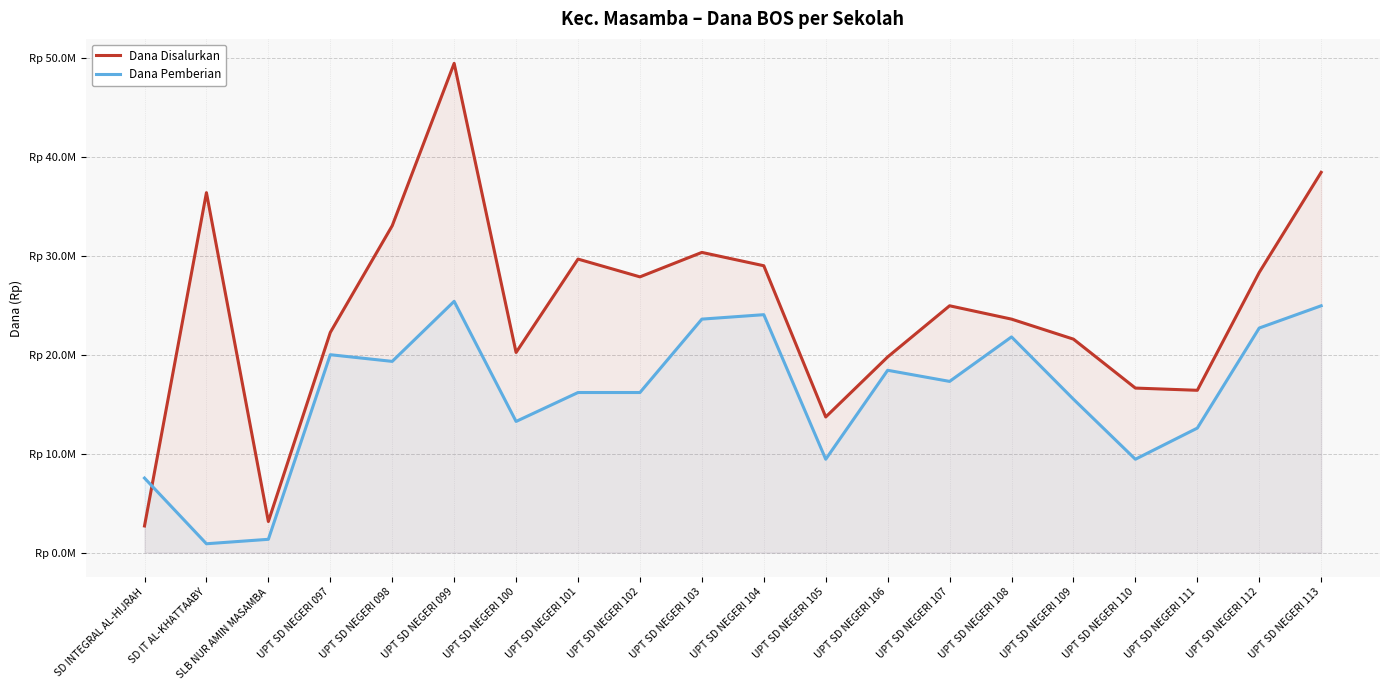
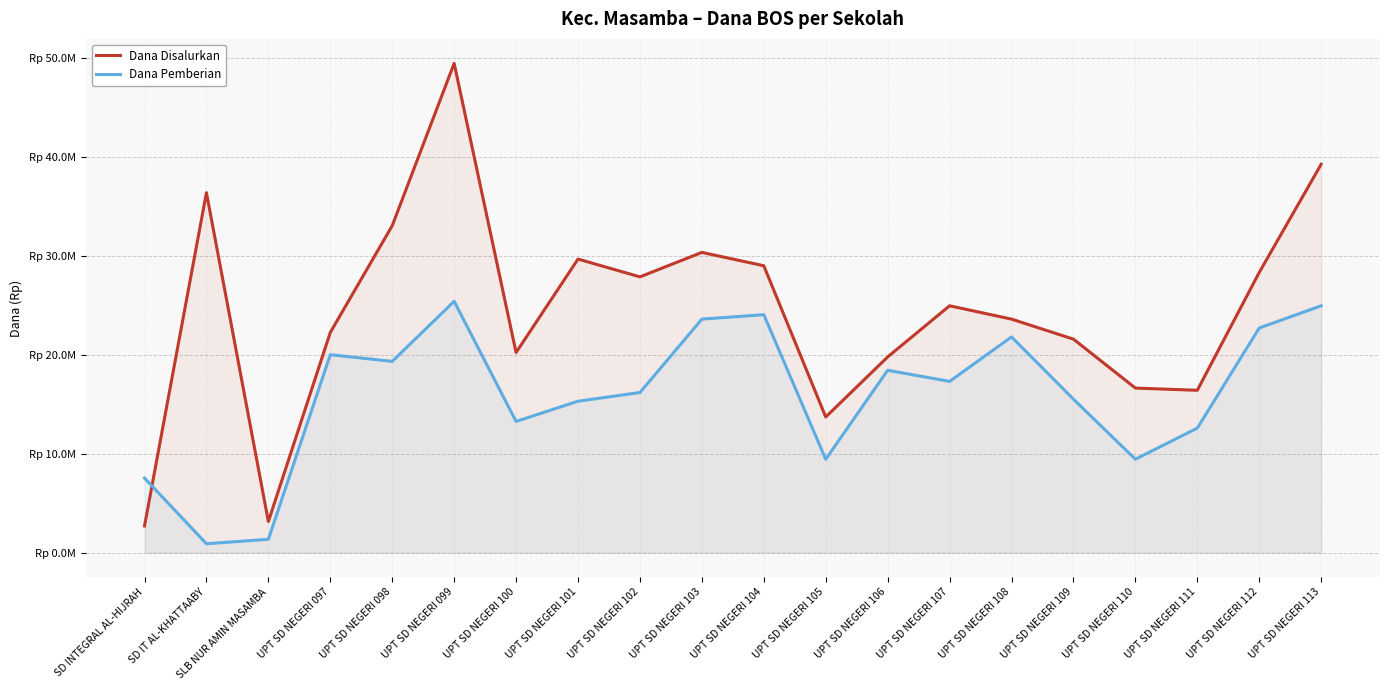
  {
    "Dana Disalurkan": {
      "SD INTEGRAL AL-HIJRAH": "Rp 3000000",
      "SD IT AL-KHATTAABY": "Rp 36000000",
      "SLB NUR AMIN MASAMBA": "Rp 3000000",
      "UPT SD NEGERI 097": "Rp 22000000",
      "UPT SD NEGERI 098": "Rp 33000000",
      "UPT SD NEGERI 099": "Rp 50000000",
      "UPT SD NEGERI 100": "Rp 20000000",
      "UPT SD NEGERI 101": "Rp 30000000",
      "UPT SD NEGERI 102": "Rp 28000000",
      "UPT SD NEGERI 103": "Rp 30000000",
      "UPT SD NEGERI 104": "Rp 29000000",
      "UPT SD NEGERI 105": "Rp 14000000",
      "UPT SD NEGERI 106": "Rp 20000000",
      "UPT SD NEGERI 107": "Rp 25000000",
      "UPT SD NEGERI 108": "Rp 24000000",
      "UPT SD NEGERI 109": "Rp 22000000",
      "UPT SD NEGERI 110": "Rp 17000000",
      "UPT SD NEGERI 111": "Rp 16000000",
      "UPT SD NEGERI 112": "Rp 28000000",
-     "UPT SD NEGERI 113": "Rp 38000000"
+     "UPT SD NEGERI 113": "Rp 39000000"
    },
    "Dana Pemberian": {
      "SD INTEGRAL AL-HIJRAH": "Rp 8000000",
      "SD IT AL-KHATTAABY": "Rp 1000000",
      "SLB NUR AMIN MASAMBA": "Rp 1000000",
      "UPT SD NEGERI 097": "Rp 20000000",
      "UPT SD NEGERI 098": "Rp 19000000",
      "UPT SD NEGERI 099": "Rp 25000000",
      "UPT SD NEGERI 100": "Rp 13000000",
-     "UPT SD NEGERI 101": "Rp 16000000",
+     "UPT SD NEGERI 101": "Rp 15000000",
      "UPT SD NEGERI 102": "Rp 16000000",
      "UPT SD NEGERI 103": "Rp 24000000",
      "UPT SD NEGERI 104": "Rp 24000000",
      "UPT SD NEGERI 105": "Rp 9000000",
      "UPT SD NEGERI 106": "Rp 18000000",
      "UPT SD NEGERI 107": "Rp 17000000",
      "UPT SD NEGERI 108": "Rp 22000000",
      "UPT SD NEGERI 109": "Rp 16000000",
      "UPT SD NEGERI 110": "Rp 9000000",
      "UPT SD NEGERI 111": "Rp 13000000",
      "UPT SD NEGERI 112": "Rp 23000000",
      "UPT SD NEGERI 113": "Rp 25000000"
    }
  }
